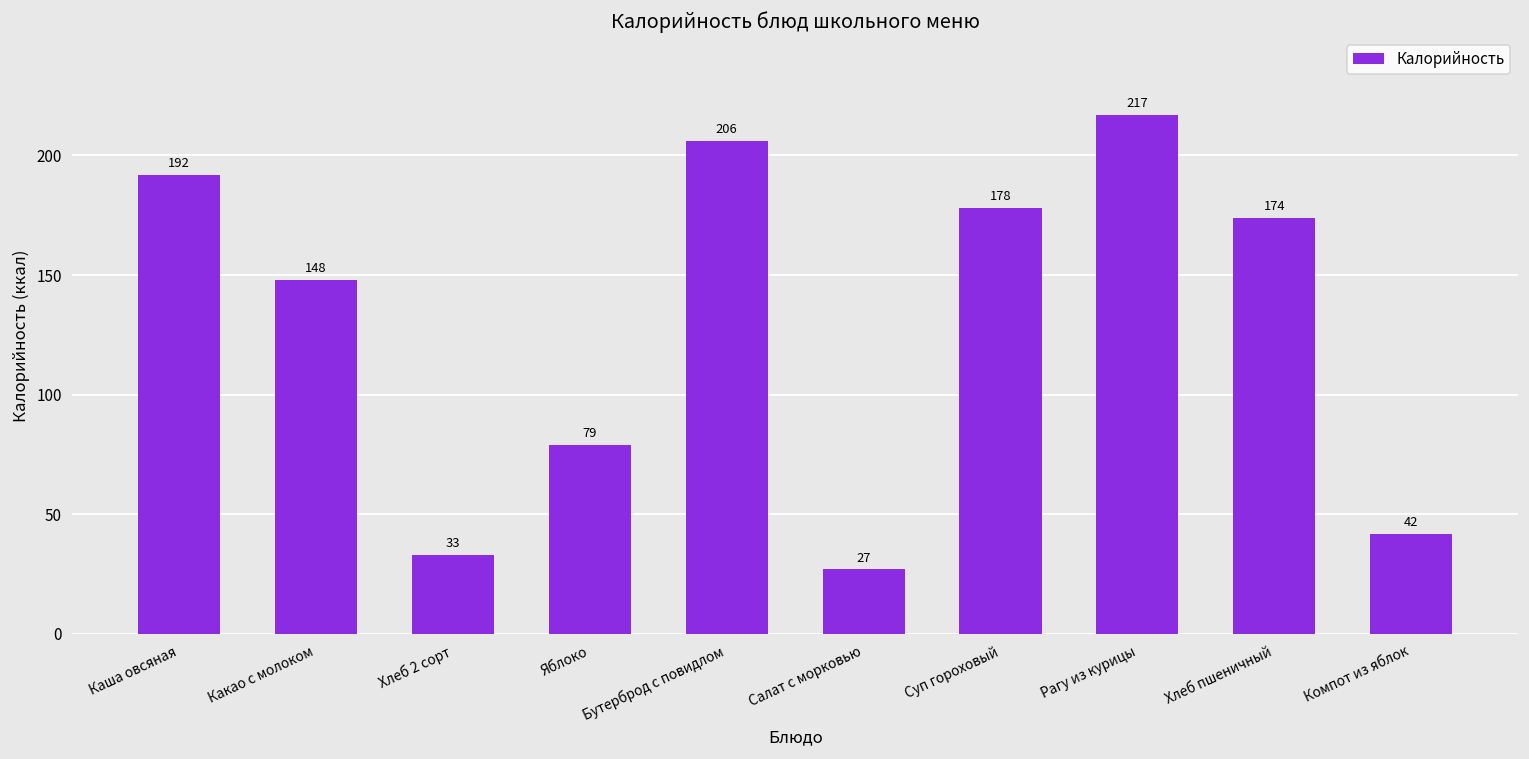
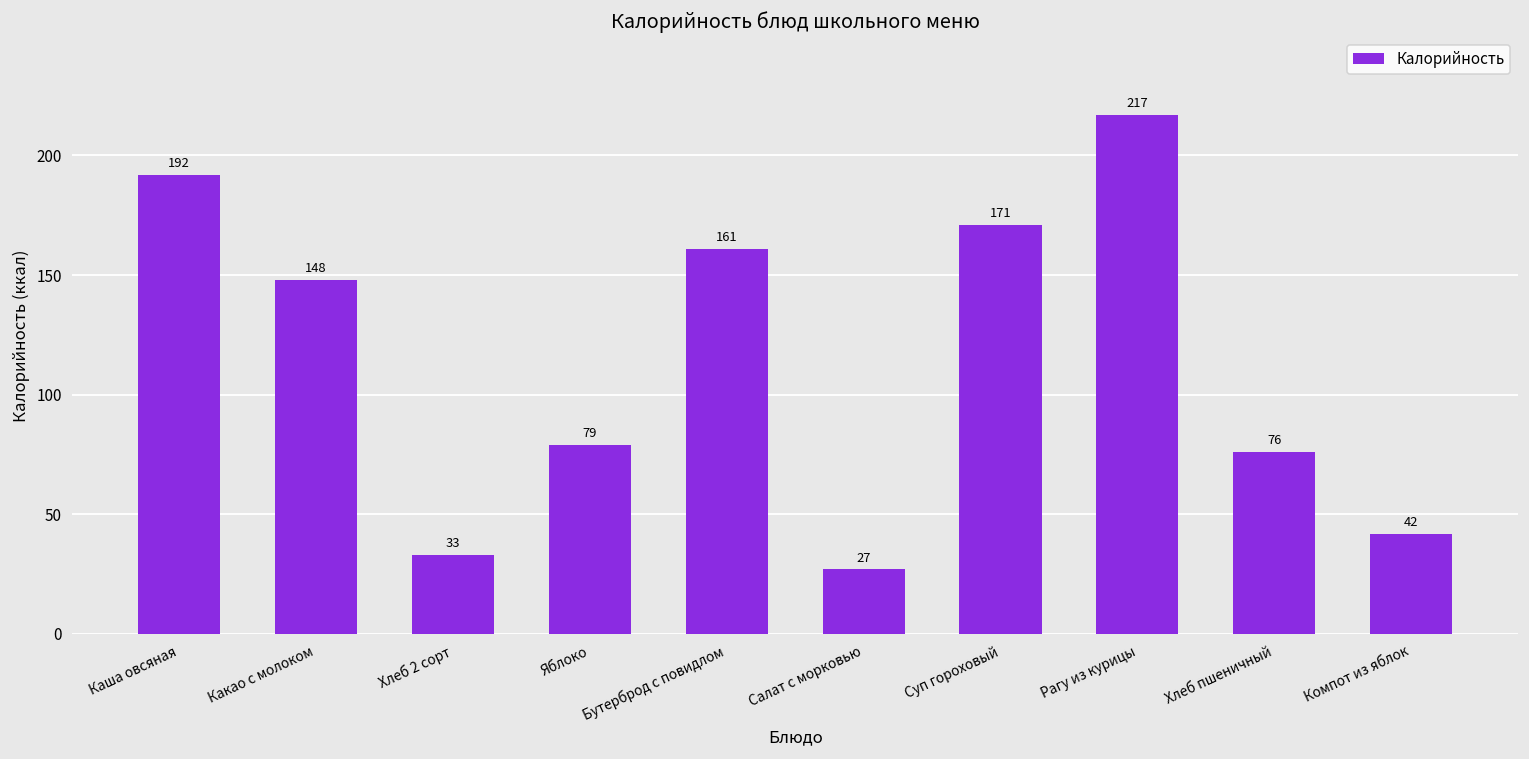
  {
    "Каша овсяная": 192,
    "Какао с молоком": 148,
    "Хлеб 2 сорт": 33,
    "Яблоко": 79,
-   "Бутерброд с повидлом": 206,
+   "Бутерброд с повидлом": 161,
    "Салат с морковью": 27,
-   "Суп гороховый": 178,
+   "Суп гороховый": 171,
    "Рагу из курицы": 217,
-   "Хлеб пшеничный": 174,
+   "Хлеб пшеничный": 76,
    "Компот из яблок": 42
  }
